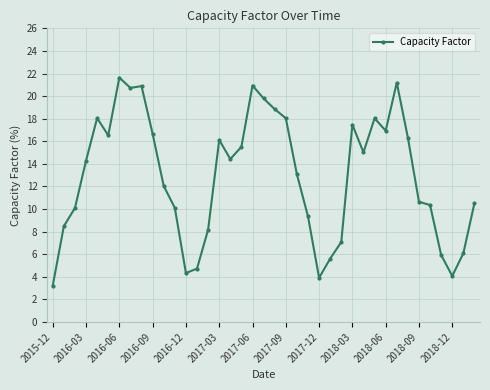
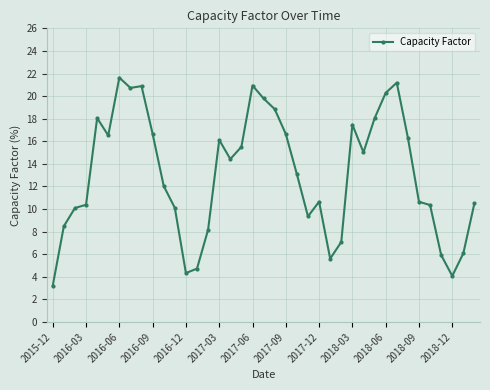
  {
    "2015-12": 3.2,
-   "2016-03": 14.3,
+   "2016-03": 10.4,
    "2016-06": 21.6,
    "2016-09": 16.7,
    "2016-12": 4.3,
    "2017-03": 16.1,
    "2017-06": 20.9,
-   "2017-09": 18.0,
-   "2017-12": 3.9,
+   "2017-09": 16.6,
+   "2017-12": 10.7,
    "2018-03": 17.5,
-   "2018-06": 16.9,
+   "2018-06": 20.3,
    "2018-09": 10.6,
    "2018-12": 4.1
  }
